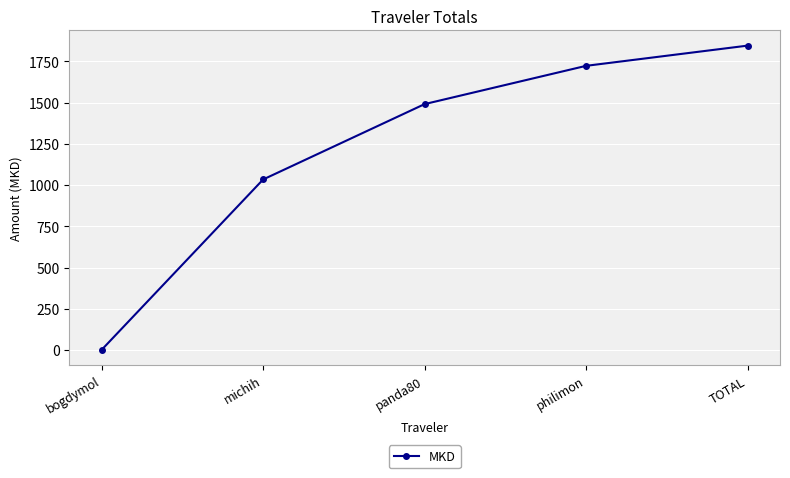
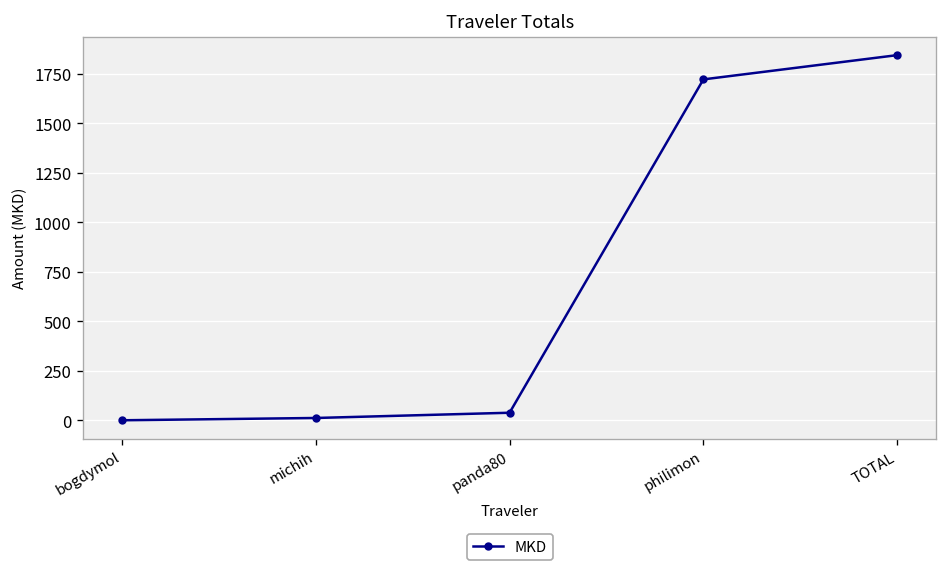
  {
    "bogdymol": 0,
-   "michih": 1030,
-   "panda80": 1490,
+   "michih": 10,
+   "panda80": 40,
    "philimon": 1720,
    "TOTAL": 1850
  }
